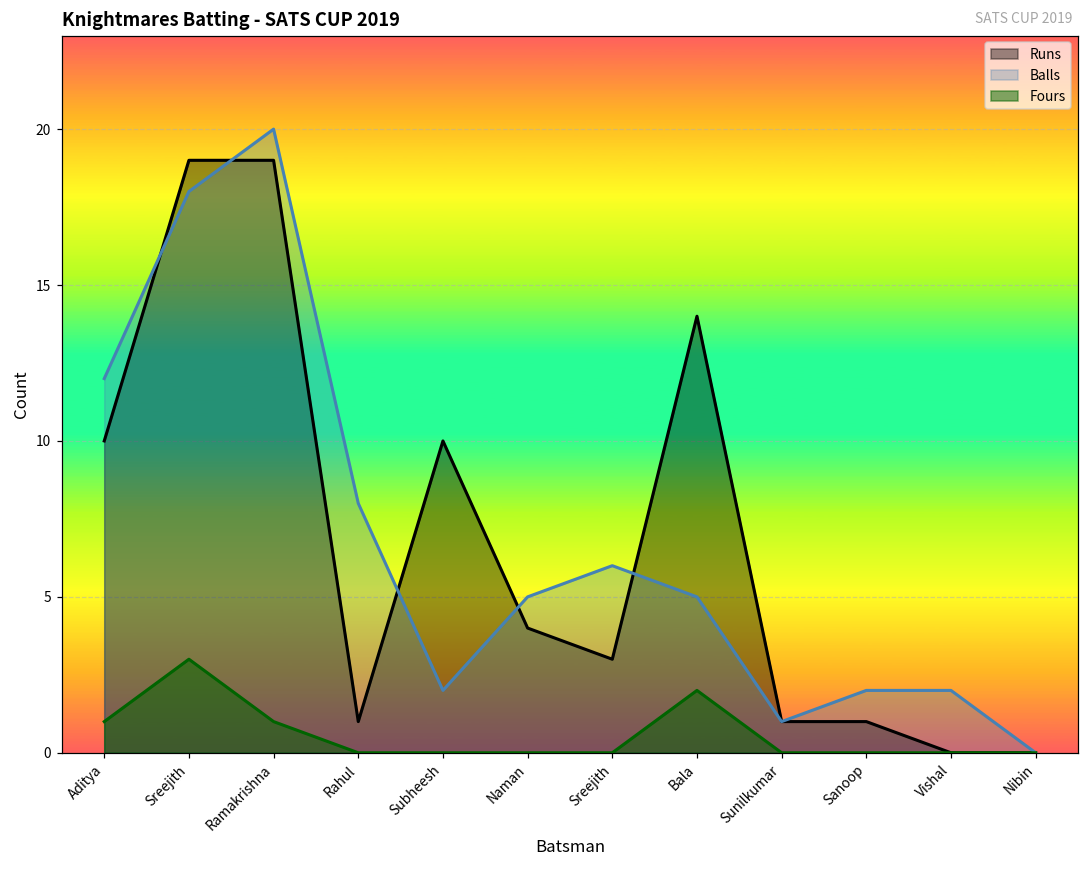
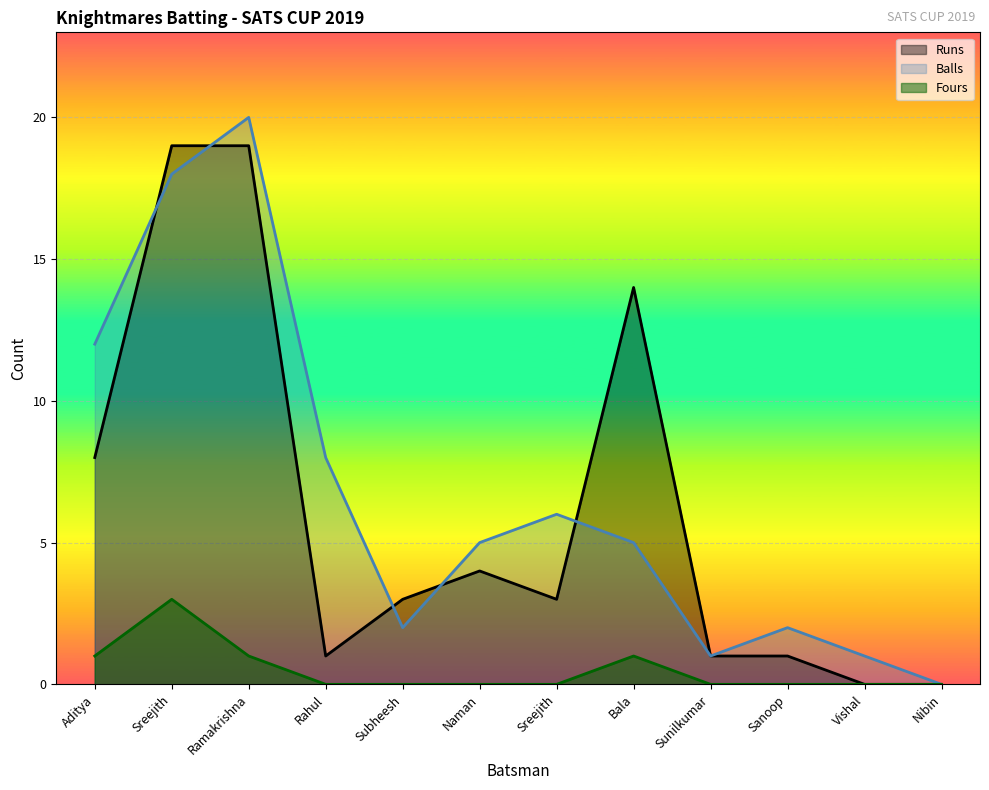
  {
    "Runs": {
-     "Aditya": 10,
+     "Aditya": 8,
      "Ramakrishna": 19,
      "Rahul": 1,
-     "Subheesh": 10,
+     "Subheesh": 3,
      "Naman": 4,
      "Bala": 14,
      "Sanoop": 1
    },
    "Balls": {
      "Aditya": 12,
      "Ramakrishna": 20,
      "Rahul": 8,
      "Subheesh": 2,
      "Naman": 5,
      "Bala": 5,
      "Sanoop": 2,
-     "Vishal": 2
+     "Vishal": 1
    },
    "Fours": {
      "Aditya": 1,
      "Ramakrishna": 1,
      "Rahul": 0,
      "Subheesh": 0,
      "Naman": 0,
-     "Bala": 2,
+     "Bala": 1,
      "Sunilkumar": 0,
      "Sanoop": 0
    }
  }
